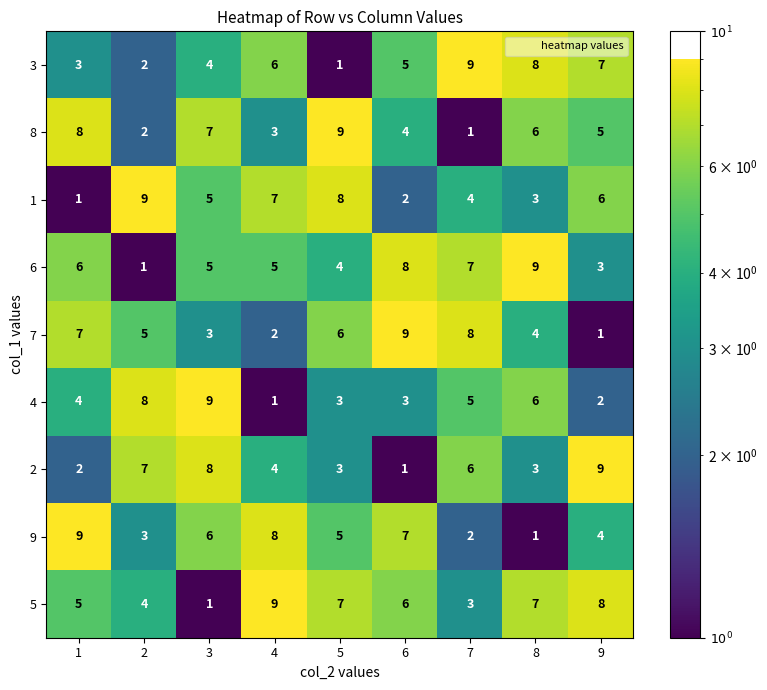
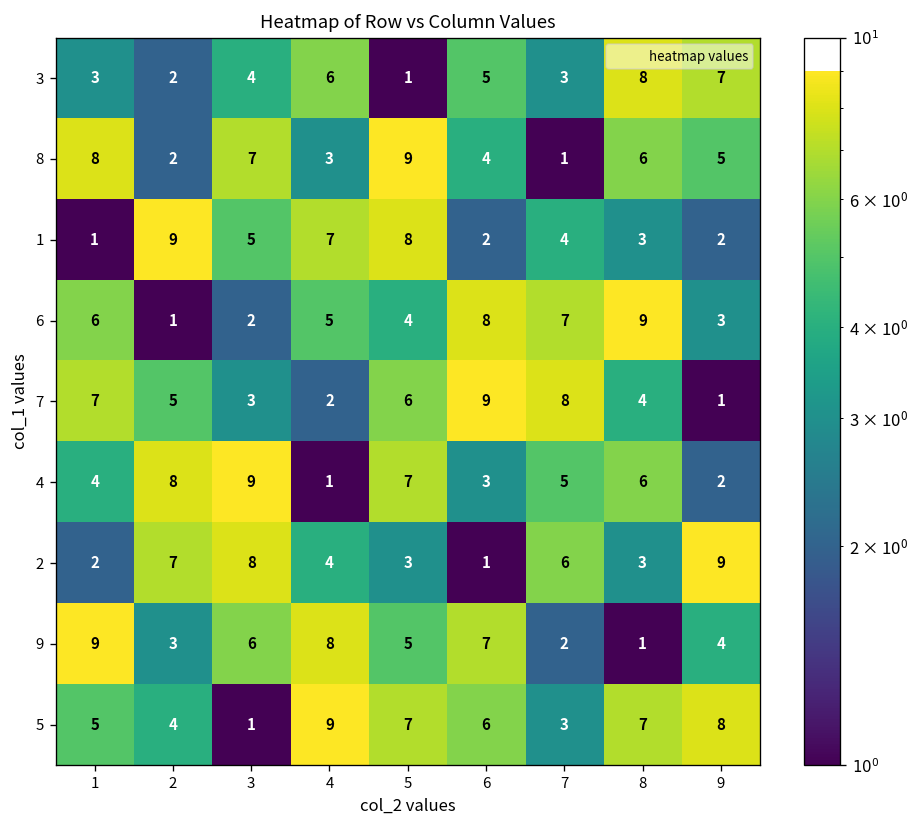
  {
    "3": {
      "1": 3,
      "2": 2,
      "3": 4,
      "4": 6,
      "5": 1,
      "6": 5,
-     "7": 9,
+     "7": 3,
      "8": 8,
      "9": 7
    },
    "8": {
      "1": 8,
      "2": 2,
      "3": 7,
      "4": 3,
      "5": 9,
      "6": 4,
      "7": 1,
      "8": 6,
      "9": 5
    },
    "1": {
      "1": 1,
      "2": 9,
      "3": 5,
      "4": 7,
      "5": 8,
      "6": 2,
      "7": 4,
      "8": 3,
-     "9": 6
+     "9": 2
    },
    "6": {
      "1": 6,
      "2": 1,
-     "3": 5,
+     "3": 2,
      "4": 5,
      "5": 4,
      "6": 8,
      "7": 7,
      "8": 9,
      "9": 3
    },
    "7": {
      "1": 7,
      "2": 5,
      "3": 3,
      "4": 2,
      "5": 6,
      "6": 9,
      "7": 8,
      "8": 4,
      "9": 1
    },
    "4": {
      "1": 4,
      "2": 8,
      "3": 9,
      "4": 1,
-     "5": 3,
+     "5": 7,
      "6": 3,
      "7": 5,
      "8": 6,
      "9": 2
    },
    "2": {
      "1": 2,
      "2": 7,
      "3": 8,
      "4": 4,
      "5": 3,
      "6": 1,
      "7": 6,
      "8": 3,
      "9": 9
    },
    "9": {
      "1": 9,
      "2": 3,
      "3": 6,
      "4": 8,
      "5": 5,
      "6": 7,
      "7": 2,
      "8": 1,
      "9": 4
    },
    "5": {
      "1": 5,
      "2": 4,
      "3": 1,
      "4": 9,
      "5": 7,
      "6": 6,
      "7": 3,
      "8": 7,
      "9": 8
    }
  }
